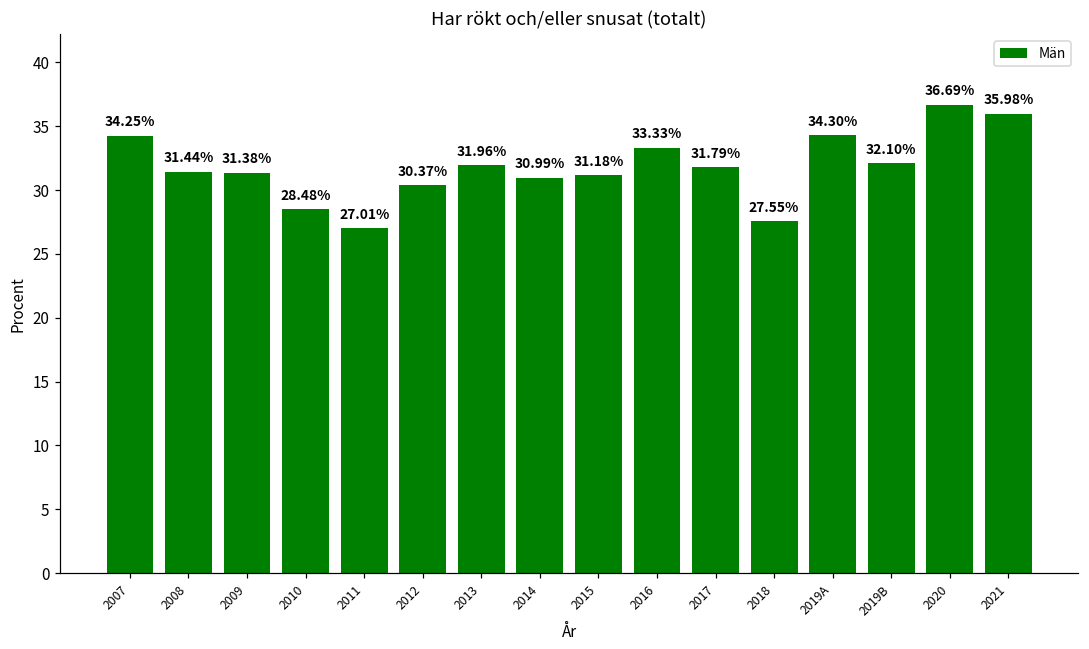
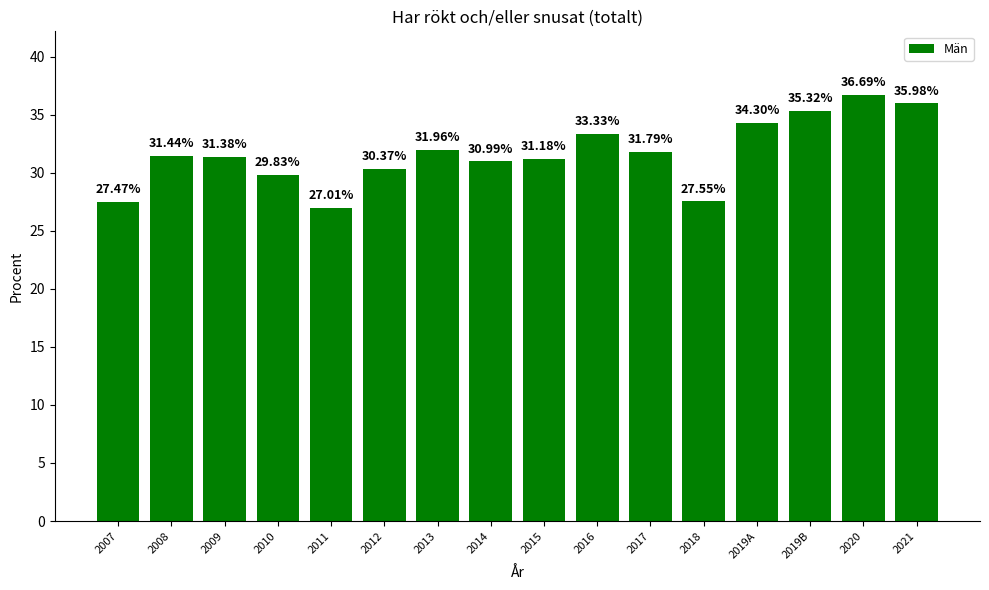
  {
-   "2007": "34.25%",
+   "2007": "27.47%",
    "2008": "31.44%",
    "2009": "31.38%",
-   "2010": "28.48%",
+   "2010": "29.83%",
    "2011": "27.01%",
    "2012": "30.37%",
    "2013": "31.96%",
    "2014": "30.99%",
    "2015": "31.18%",
    "2016": "33.33%",
    "2017": "31.79%",
    "2018": "27.55%",
    "2019A": "34.30%",
-   "2019B": "32.10%",
+   "2019B": "35.32%",
    "2020": "36.69%",
    "2021": "35.98%"
  }
